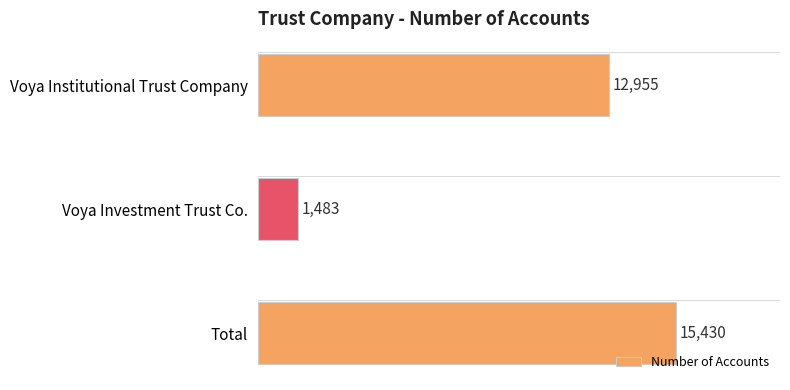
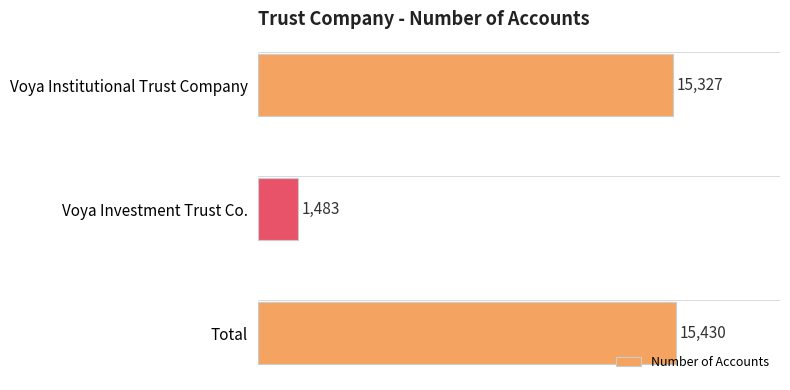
  {
-   "Voya Institutional Trust Company": "12,955",
+   "Voya Institutional Trust Company": "15,327",
    "Voya Investment Trust Co.": "1,483",
    "Total": "15,430"
  }
